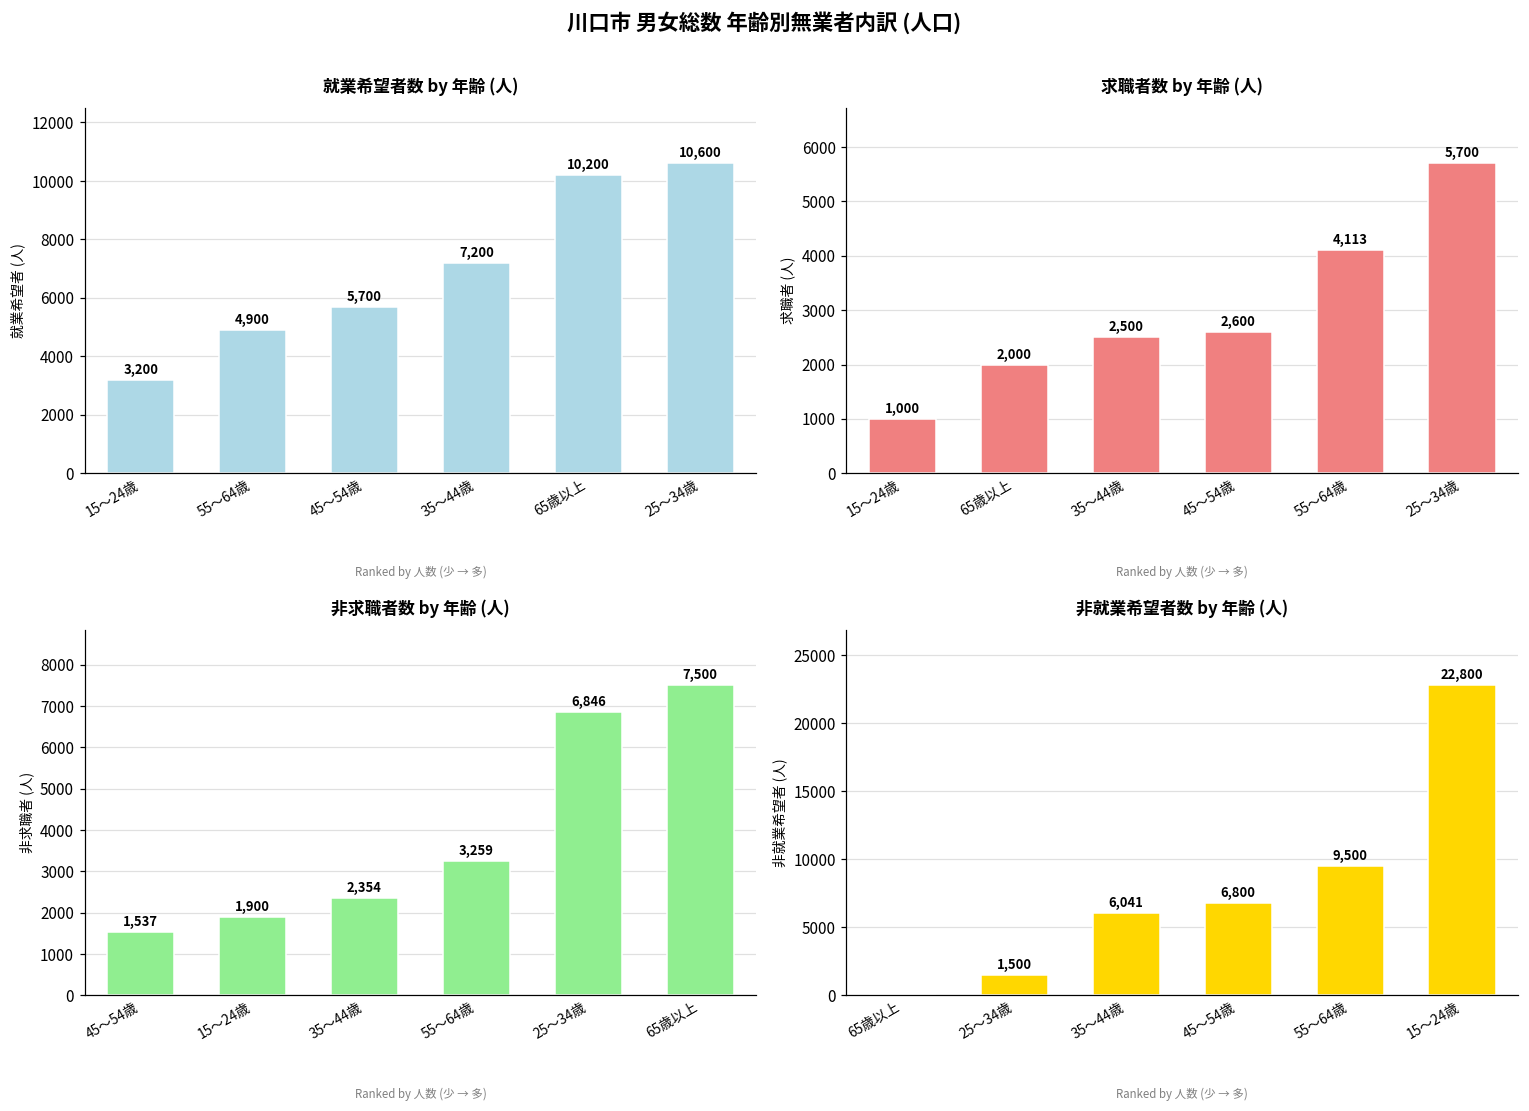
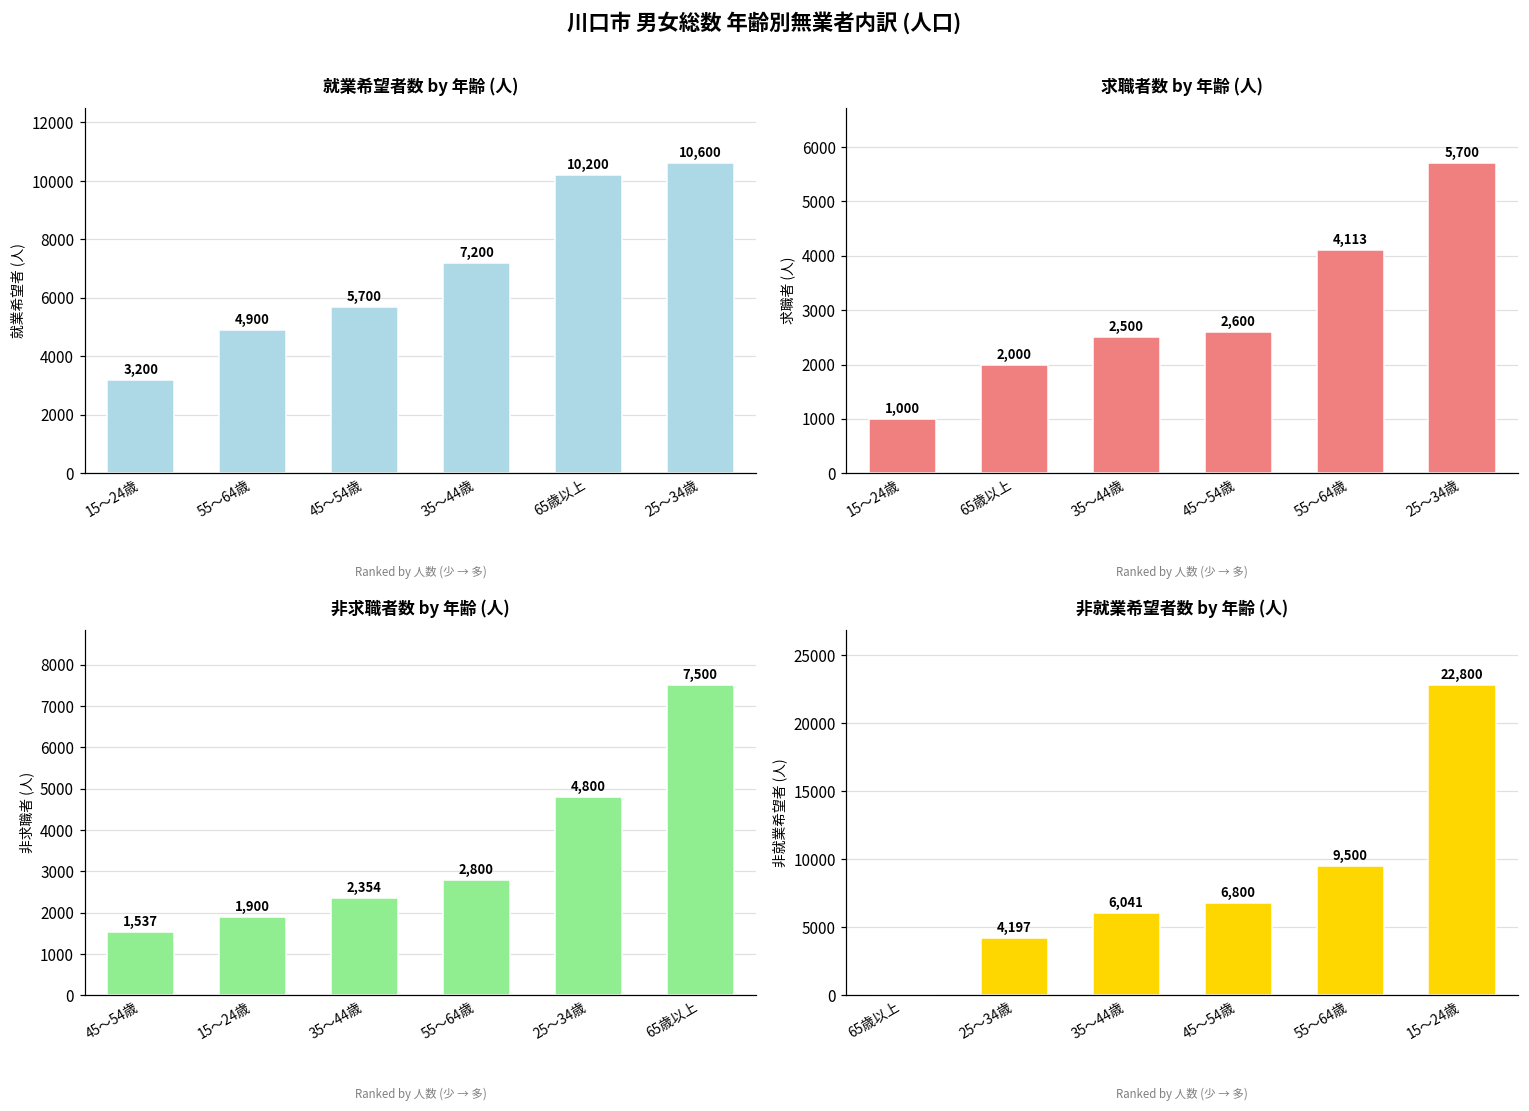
  {
    "就業希望者数 by 年齢 (人)": {
      "15～24歳": "3,200",
      "55～64歳": "4,900",
      "45～54歳": "5,700",
      "35～44歳": "7,200",
      "65歳以上": "10,200",
      "25～34歳": "10,600"
    },
    "求職者数 by 年齢 (人)": {
      "15～24歳": "1,000",
      "65歳以上": "2,000",
      "35～44歳": "2,500",
      "45～54歳": "2,600",
      "55～64歳": "4,113",
      "25～34歳": "5,700"
    },
    "非求職者数 by 年齢 (人)": {
      "45～54歳": "1,537",
      "15～24歳": "1,900",
      "35～44歳": "2,354",
-     "55～64歳": "3,259",
-     "25～34歳": "6,846",
+     "55～64歳": "2,800",
+     "25～34歳": "4,800",
      "65歳以上": "7,500"
    },
    "非就業希望者数 by 年齢 (人)": {
-     "25～34歳": "1,500",
+     "25～34歳": "4,197",
      "35～44歳": "6,041",
      "45～54歳": "6,800",
      "55～64歳": "9,500",
      "15～24歳": "22,800"
    }
  }
